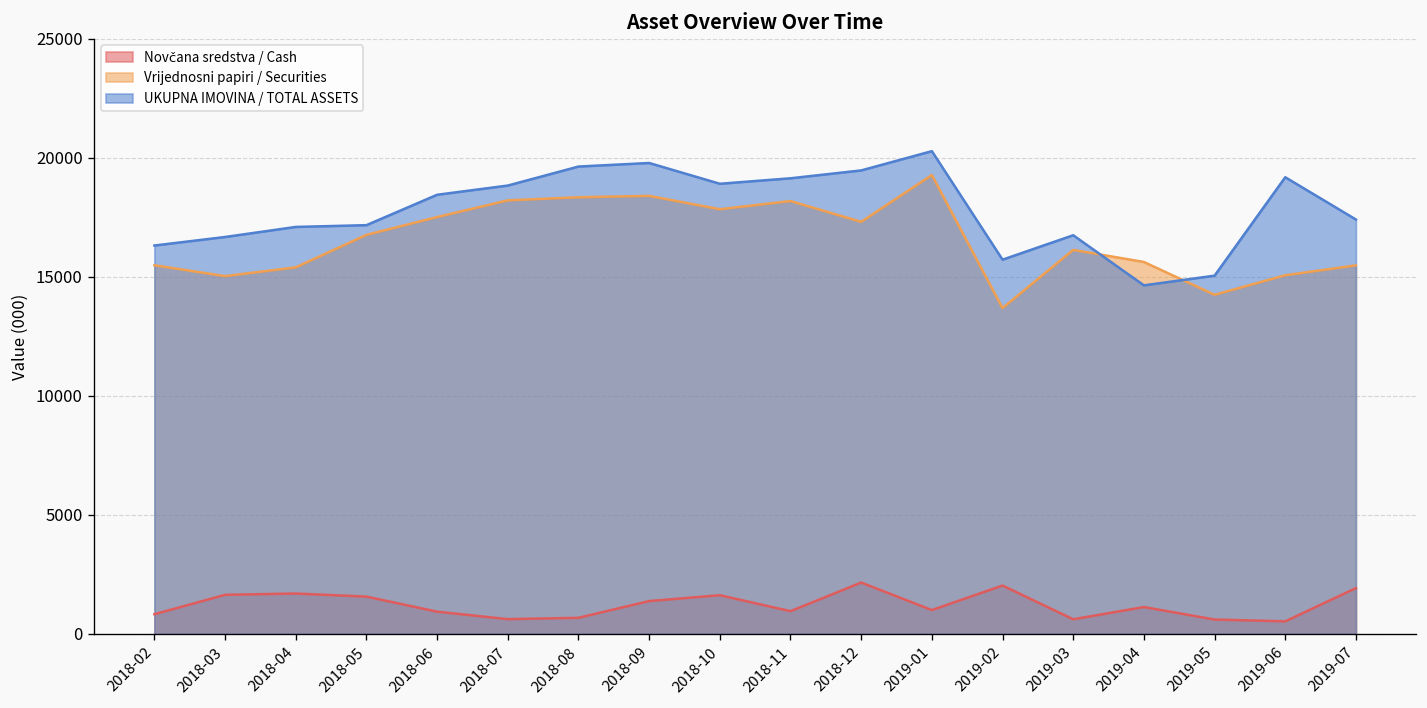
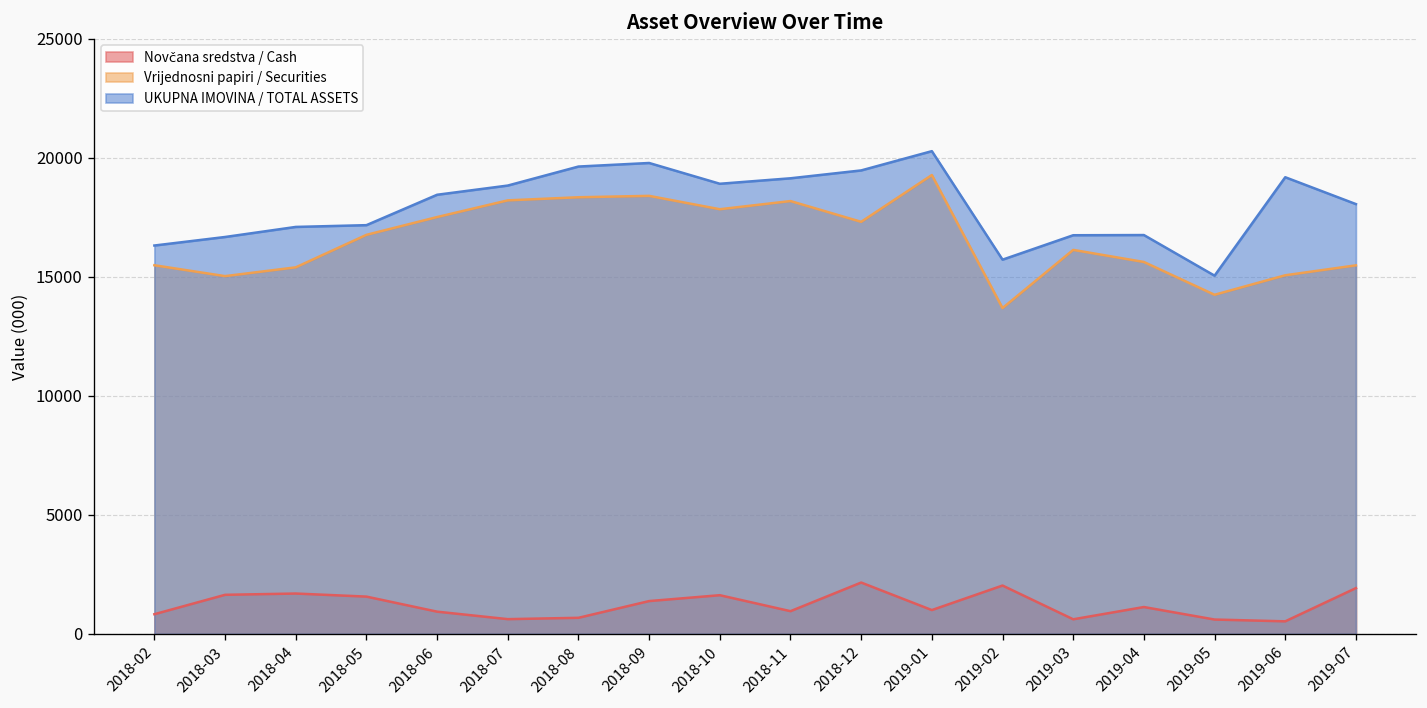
  {
    "UKUPNA IMOVINA / TOTAL ASSETS": {
      "2018-02": 16300,
      "2018-03": 16700,
      "2018-04": 17100,
      "2018-05": 17200,
      "2018-06": 18400,
      "2018-07": 18800,
      "2018-08": 19600,
      "2018-09": 19800,
      "2018-10": 18900,
      "2018-11": 19100,
      "2018-12": 19500,
      "2019-01": 20300,
      "2019-02": 15700,
      "2019-03": 16700,
-     "2019-04": 14600,
+     "2019-04": 16800,
      "2019-05": 15100,
      "2019-06": 19200,
-     "2019-07": 17400
+     "2019-07": 18100
    }
  }
